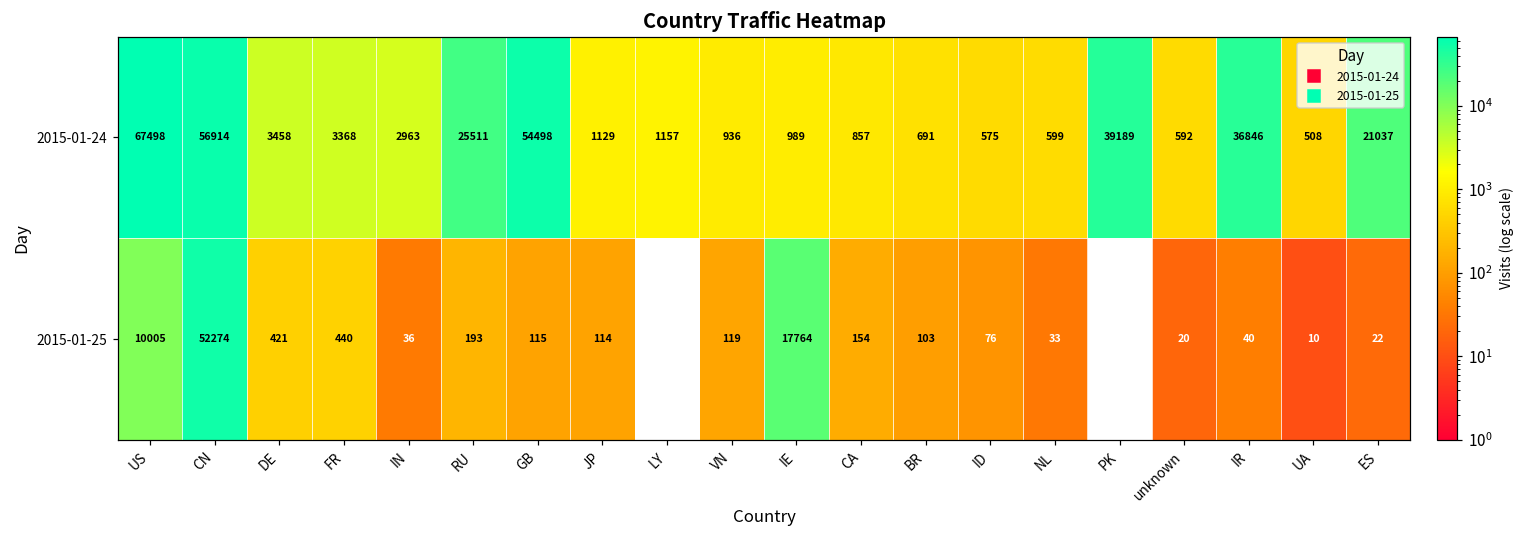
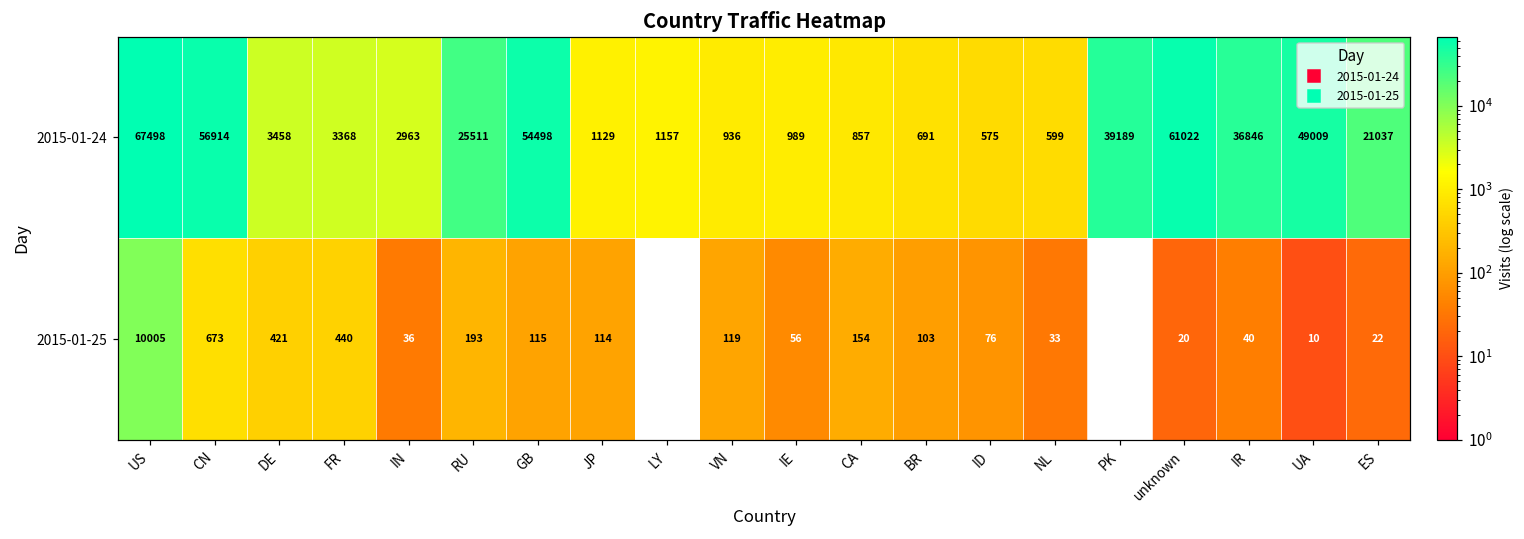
  {
    "2015-01-24": {
      "US": 67498,
      "CN": 56914,
      "DE": 3458,
      "FR": 3368,
      "IN": 2963,
      "RU": 25511,
      "GB": 54498,
      "JP": 1129,
      "LY": 1157,
      "VN": 936,
      "IE": 989,
      "CA": 857,
      "BR": 691,
      "ID": 575,
      "NL": 599,
      "PK": 39189,
-     "unknown": 592,
+     "unknown": 61022,
      "IR": 36846,
-     "UA": 508,
+     "UA": 49009,
      "ES": 21037
    },
    "2015-01-25": {
      "US": 10005,
-     "CN": 52274,
+     "CN": 673,
      "DE": 421,
      "FR": 440,
      "IN": 36,
      "RU": 193,
      "GB": 115,
      "JP": 114,
      "VN": 119,
-     "IE": 17764,
+     "IE": 56,
      "CA": 154,
      "BR": 103,
      "ID": 76,
      "NL": 33,
      "unknown": 20,
      "IR": 40,
      "UA": 10,
      "ES": 22
    }
  }
